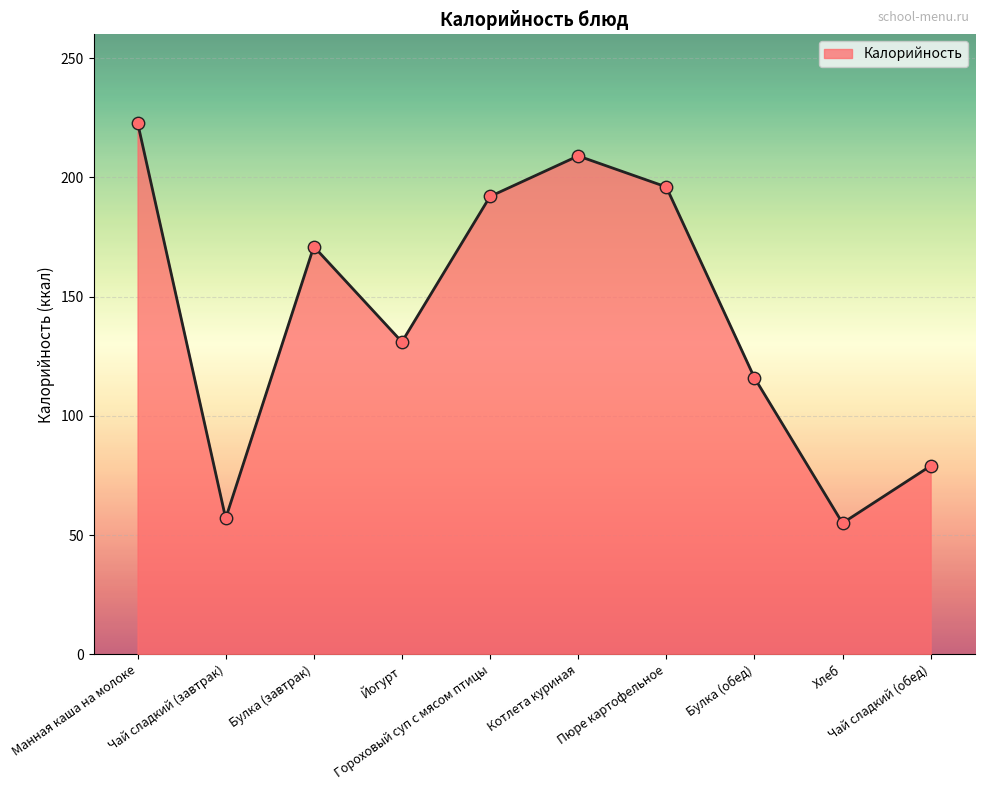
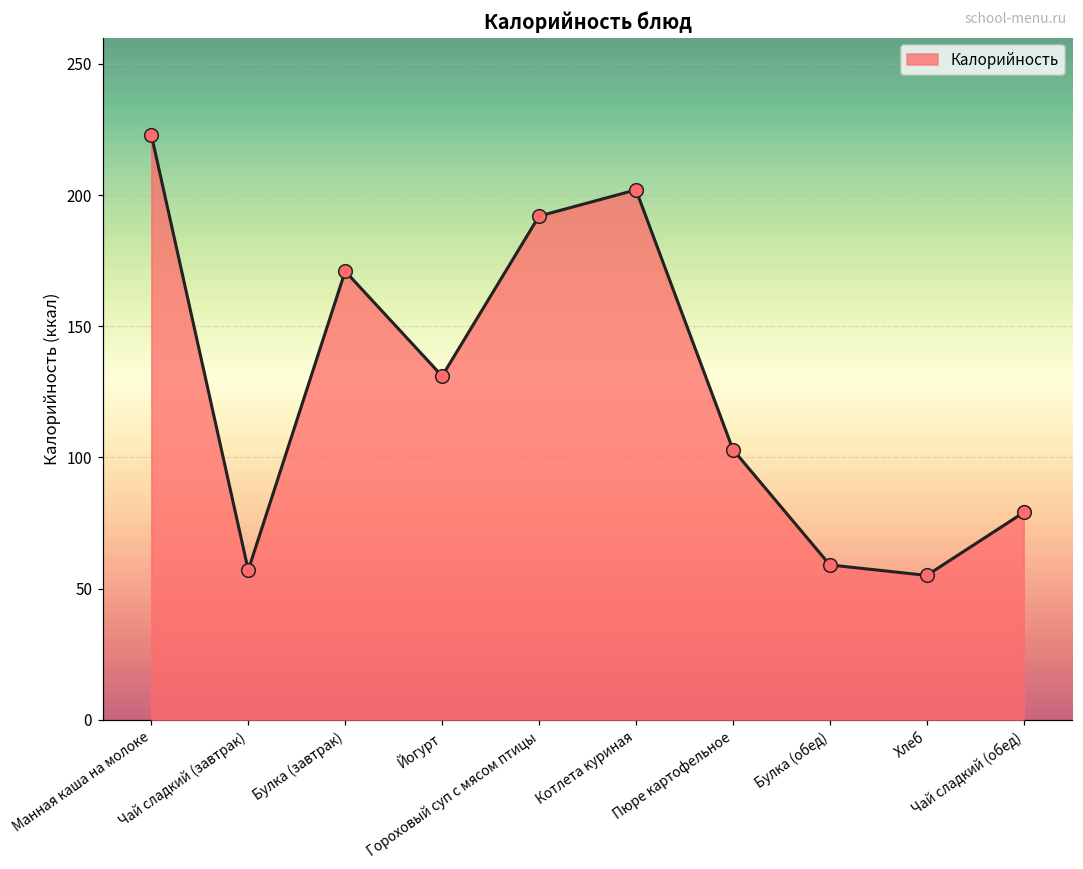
  {
    "Манная каша на молоке": 223,
    "Чай сладкий (завтрак)": 57,
    "Булка (завтрак)": 171,
    "Йогурт": 131,
    "Гороховый суп с мясом птицы": 192,
-   "Котлета куриная": 209,
-   "Пюре картофельное": 196,
-   "Булка (обед)": 116,
+   "Котлета куриная": 202,
+   "Пюре картофельное": 103,
+   "Булка (обед)": 59,
    "Хлеб": 55,
    "Чай сладкий (обед)": 79
  }
